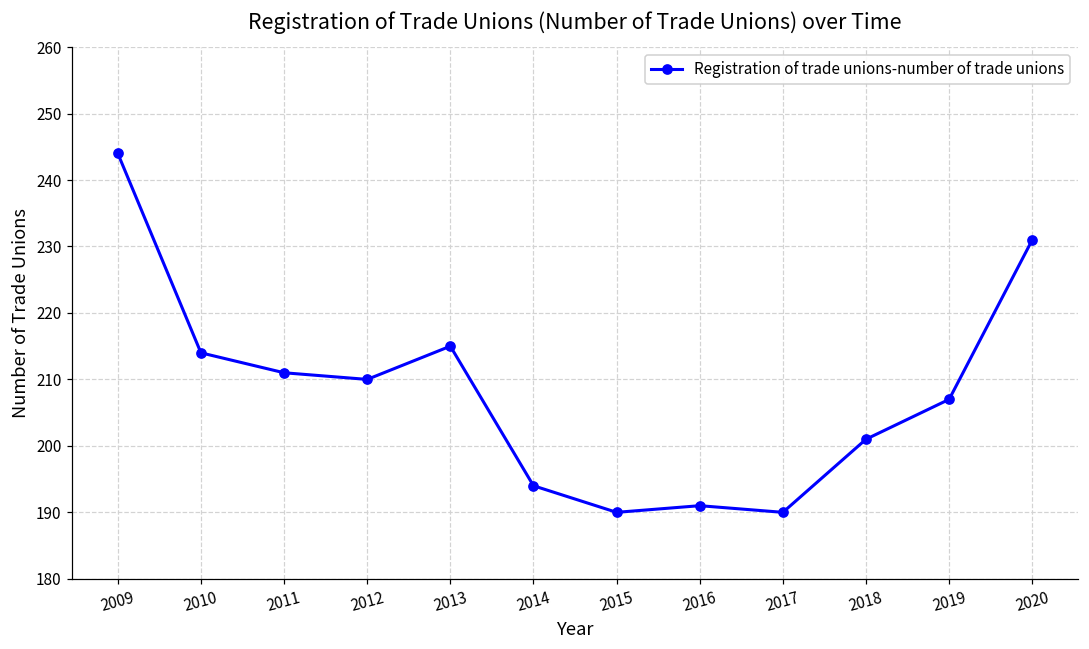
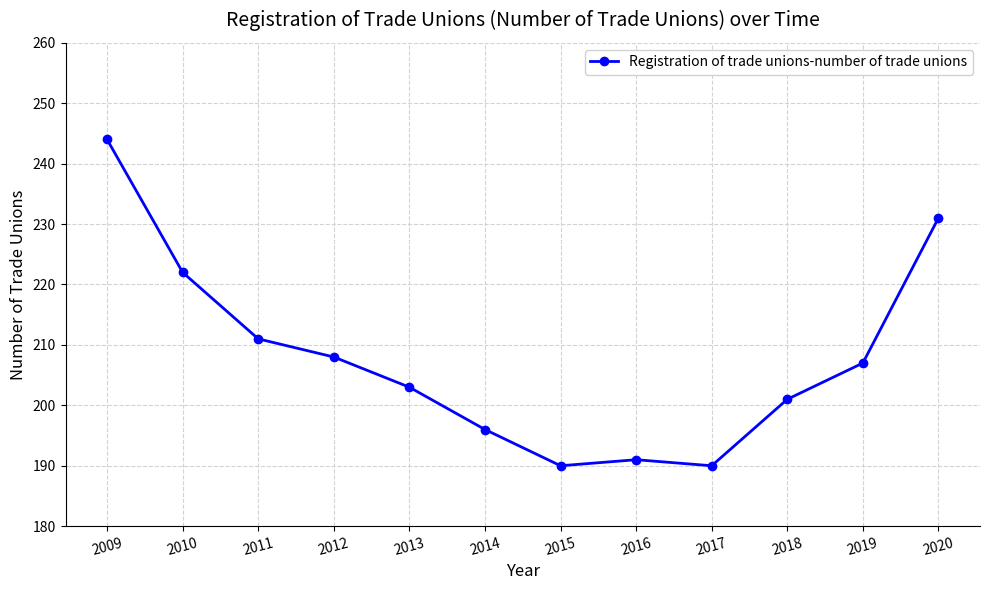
  {
    "2009": 244,
-   "2010": 214,
+   "2010": 222,
    "2011": 211,
-   "2012": 210,
-   "2013": 215,
-   "2014": 194,
+   "2012": 208,
+   "2013": 203,
+   "2014": 196,
    "2015": 190,
    "2016": 191,
    "2017": 190,
    "2018": 201,
    "2019": 207,
    "2020": 231
  }
